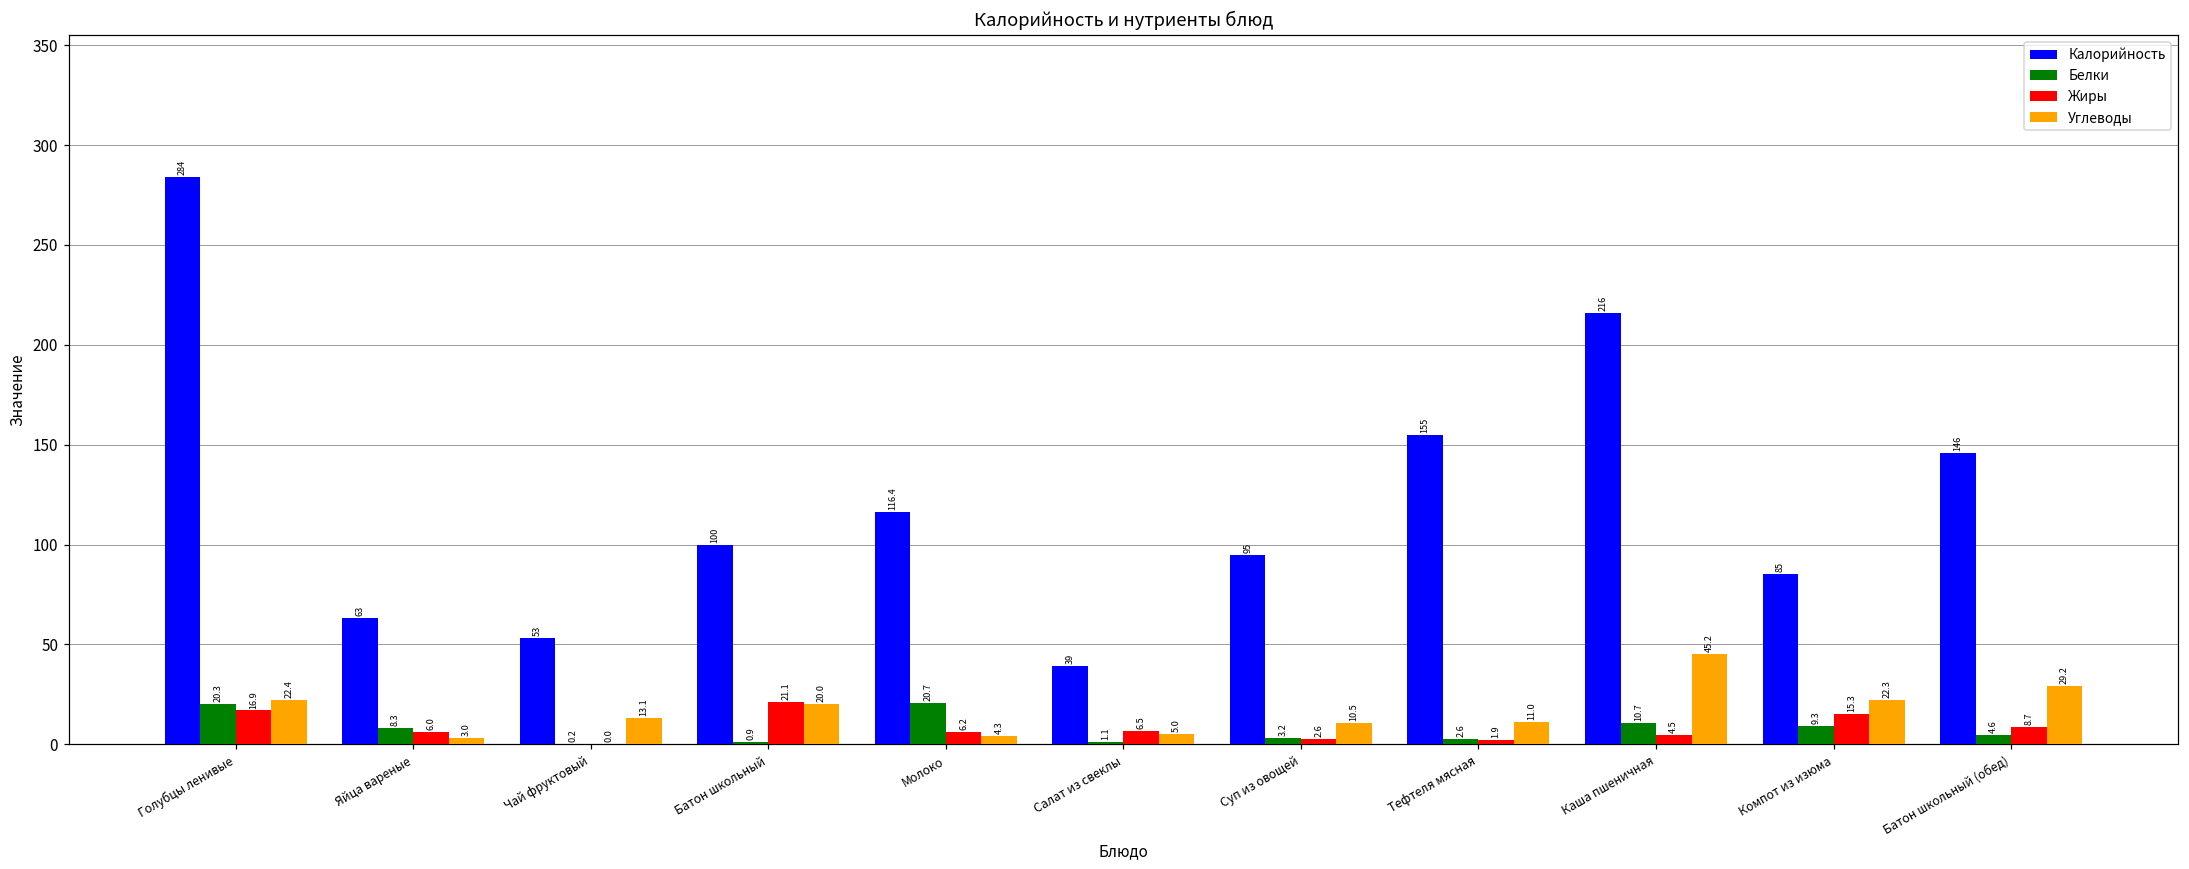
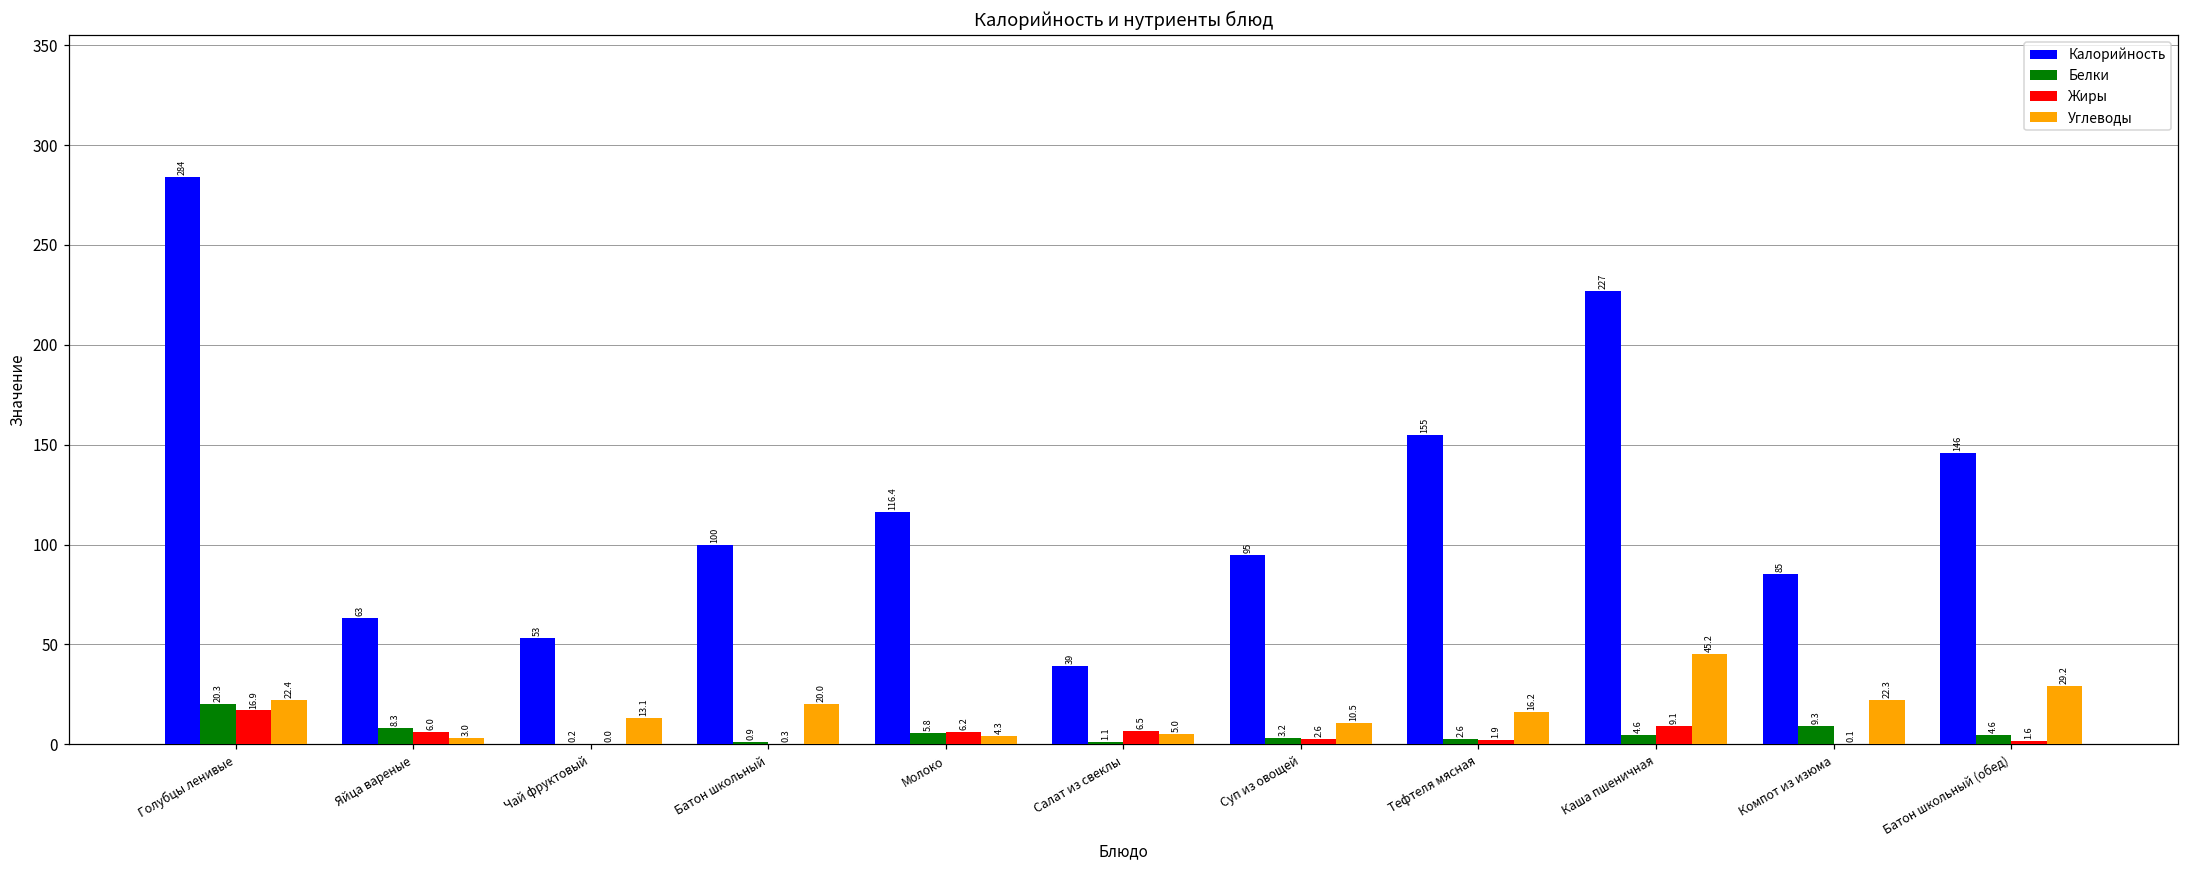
  {
    "Калорийность": {
      "Голубцы ленивые": 284,
      "Яйца вареные": 63,
      "Чай фруктовый": 53,
      "Батон школьный": 100,
      "Молоко": 116.4,
      "Салат из свеклы": 39,
      "Суп из овощей": 95,
      "Тефтеля мясная": 155,
-     "Каша пшеничная": 216,
+     "Каша пшеничная": 227,
      "Компот из изюма": 85,
      "Батон школьный (обед)": 146
    },
    "Белки": {
      "Голубцы ленивые": 20.3,
      "Яйца вареные": 8.3,
      "Чай фруктовый": 0.2,
      "Батон школьный": 0.9,
-     "Молоко": 20.7,
+     "Молоко": 5.8,
      "Салат из свеклы": 1.1,
      "Суп из овощей": 3.2,
      "Тефтеля мясная": 2.6,
-     "Каша пшеничная": 10.7,
+     "Каша пшеничная": 4.6,
      "Компот из изюма": 9.3,
      "Батон школьный (обед)": 4.6
    },
    "Жиры": {
      "Голубцы ленивые": 16.9,
      "Яйца вареные": 6.0,
      "Чай фруктовый": 0.0,
-     "Батон школьный": 21.1,
+     "Батон школьный": 0.3,
      "Молоко": 6.2,
      "Салат из свеклы": 6.5,
      "Суп из овощей": 2.6,
      "Тефтеля мясная": 1.9,
-     "Каша пшеничная": 4.5,
-     "Компот из изюма": 15.3,
-     "Батон школьный (обед)": 8.7
+     "Каша пшеничная": 9.1,
+     "Компот из изюма": 0.1,
+     "Батон школьный (обед)": 1.6
    },
    "Углеводы": {
      "Голубцы ленивые": 22.4,
      "Яйца вареные": 3.0,
      "Чай фруктовый": 13.1,
      "Батон школьный": 20.0,
      "Молоко": 4.3,
      "Салат из свеклы": 5.0,
      "Суп из овощей": 10.5,
-     "Тефтеля мясная": 11.0,
+     "Тефтеля мясная": 16.2,
      "Каша пшеничная": 45.2,
      "Компот из изюма": 22.3,
      "Батон школьный (обед)": 29.2
    }
  }
